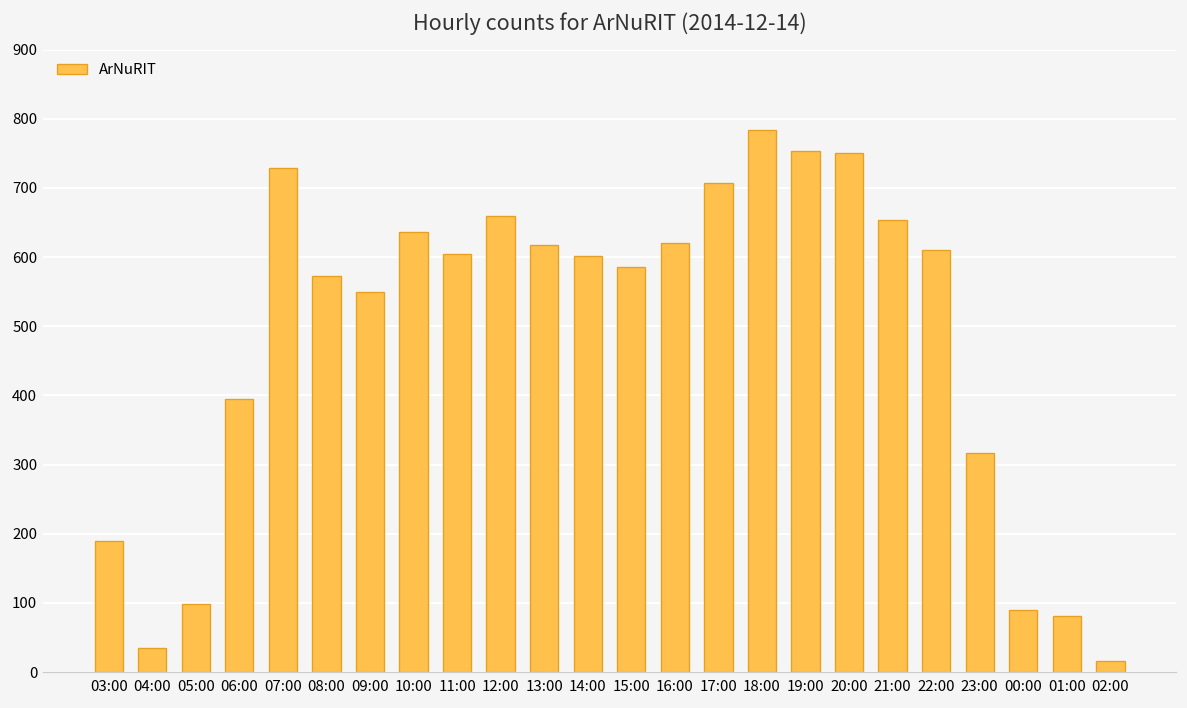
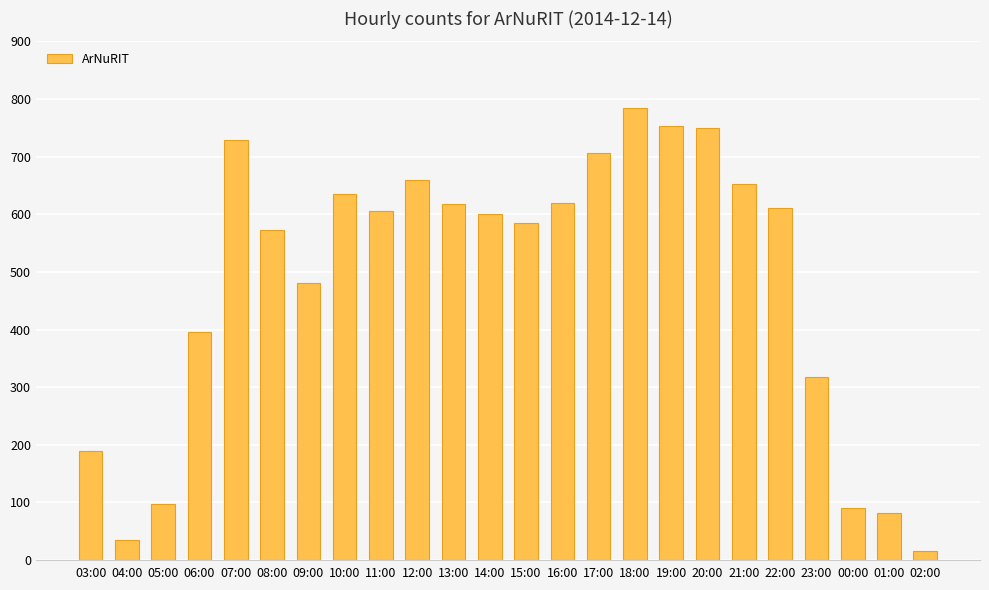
  {
    "03:00": 190,
    "04:00": 40,
    "05:00": 100,
    "06:00": 400,
    "07:00": 730,
    "08:00": 570,
-   "09:00": 550,
+   "09:00": 480,
    "10:00": 640,
    "11:00": 610,
    "12:00": 660,
    "13:00": 620,
    "14:00": 600,
    "15:00": 590,
    "16:00": 620,
    "17:00": 710,
    "18:00": 780,
    "19:00": 750,
    "20:00": 750,
    "21:00": 650,
    "22:00": 610,
    "23:00": 320,
    "00:00": 90,
    "01:00": 80,
    "02:00": 20
  }
